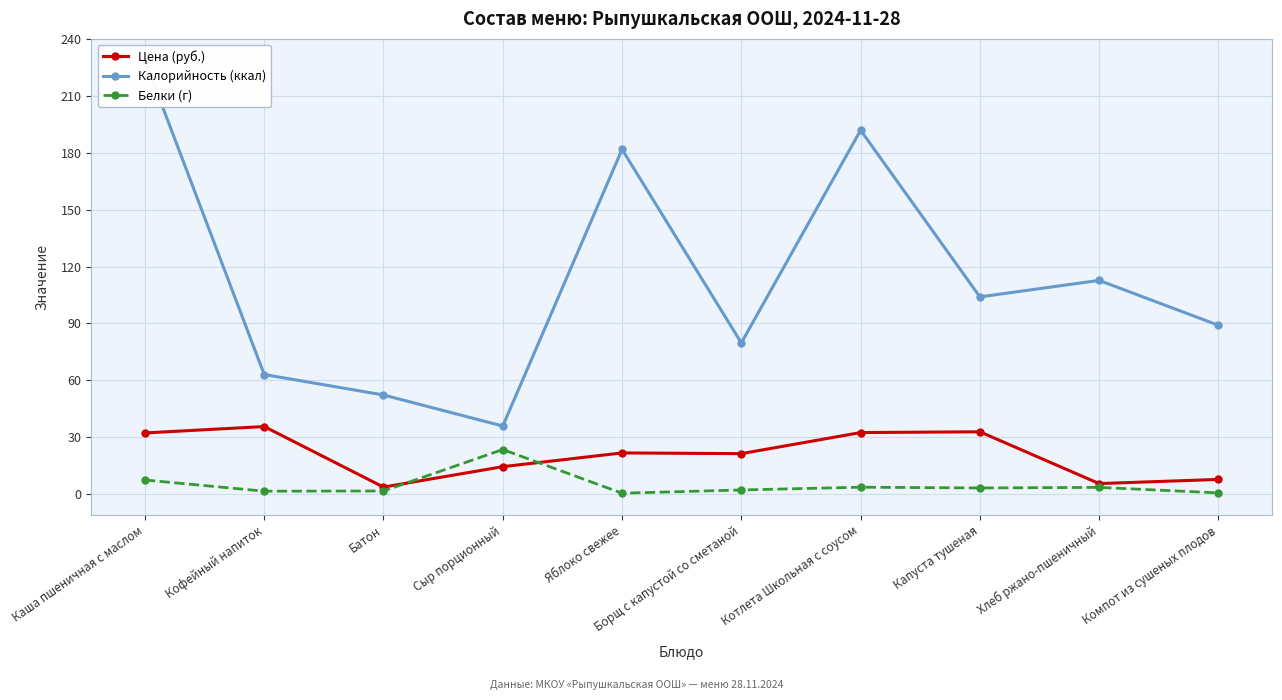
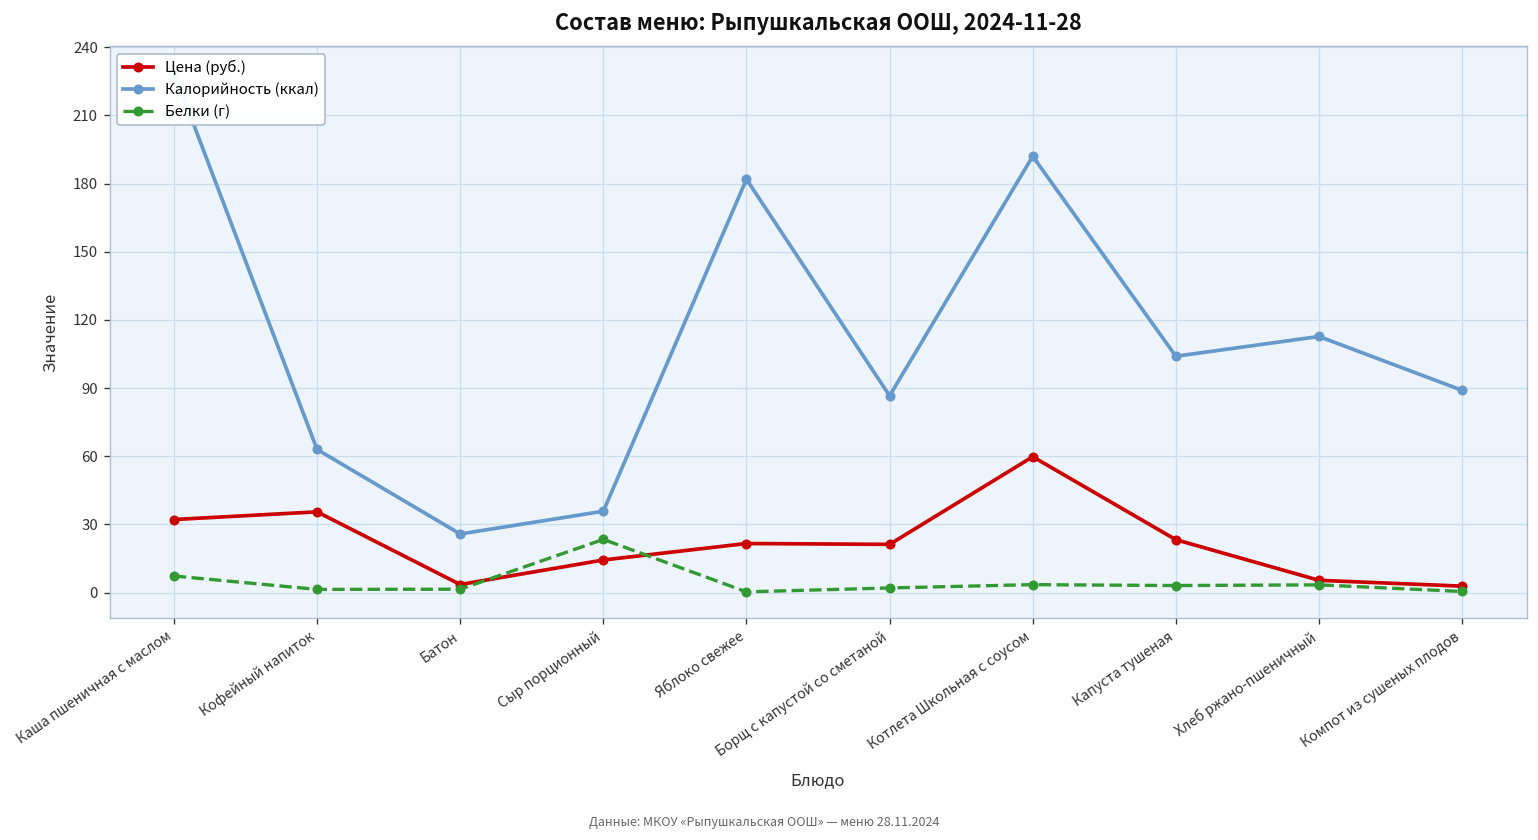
  {
    "Цена (руб.)": {
      "Каша пшеничная с маслом": 32,
      "Кофейный напиток": 36,
      "Батон": 4,
      "Сыр порционный": 14,
      "Яблоко свежее": 22,
      "Борщ с капустой со сметаной": 21,
-     "Котлета Школьная с соусом": 32,
-     "Капуста тушеная": 33,
+     "Котлета Школьная с соусом": 60,
+     "Капуста тушеная": 23,
      "Хлеб ржано-пшеничный": 5,
-     "Компот из сушеных плодов": 8
+     "Компот из сушеных плодов": 3
    },
    "Калорийность (ккал)": {
      "Кофейный напиток": 63,
-     "Батон": 52,
+     "Батон": 26,
      "Сыр порционный": 36,
      "Яблоко свежее": 182,
-     "Борщ с капустой со сметаной": 80,
+     "Борщ с капустой со сметаной": 87,
      "Котлета Школьная с соусом": 192,
      "Капуста тушеная": 104,
      "Хлеб ржано-пшеничный": 113,
      "Компот из сушеных плодов": 89
    },
    "Белки (г)": {
      "Каша пшеничная с маслом": 7,
      "Кофейный напиток": 1,
      "Батон": 2,
      "Сыр порционный": 23,
      "Яблоко свежее": 0,
      "Борщ с капустой со сметаной": 2,
      "Котлета Школьная с соусом": 4,
      "Капуста тушеная": 3,
      "Хлеб ржано-пшеничный": 3,
      "Компот из сушеных плодов": 1
    }
  }
